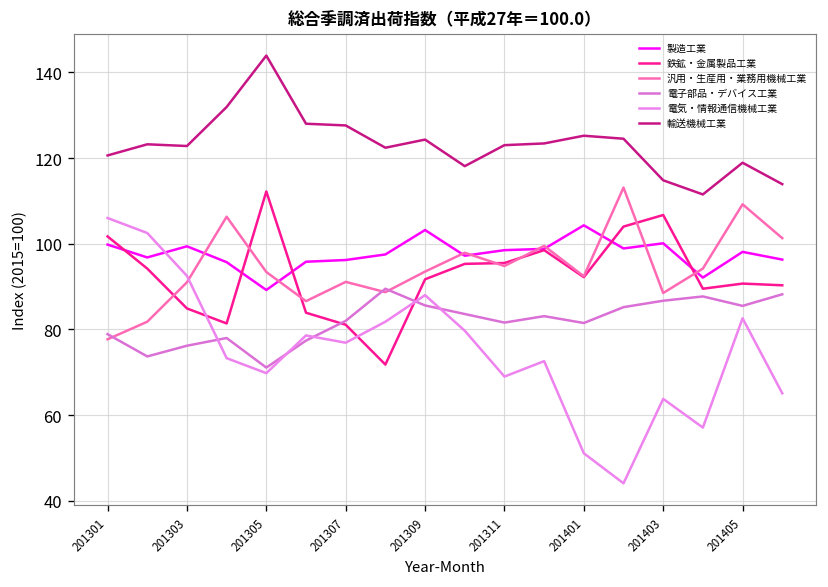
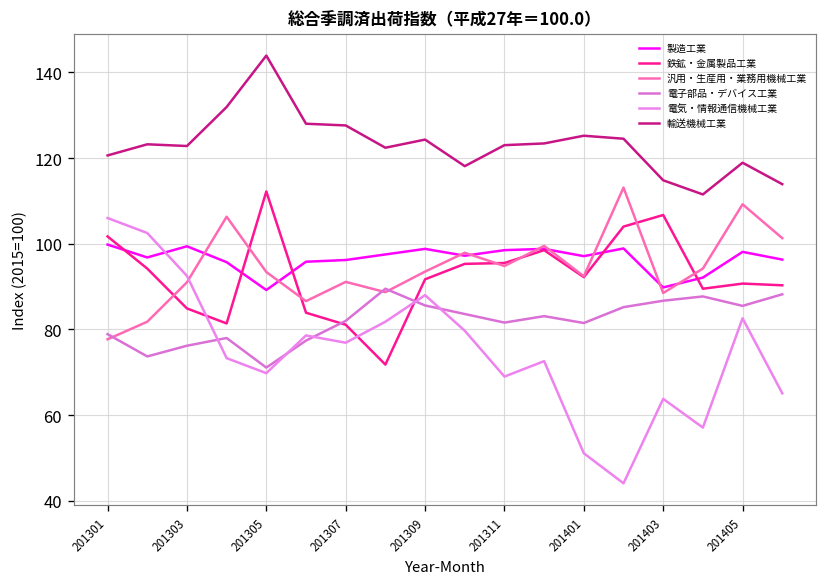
  {
    "製造工業": {
      "201301": 100,
      "201303": 99,
      "201305": 89,
      "201307": 96,
-     "201309": 103,
+     "201309": 99,
      "201311": 99,
-     "201401": 104,
-     "201403": 100,
+     "201401": 97,
+     "201403": 90,
      "201405": 98
    }
  }
